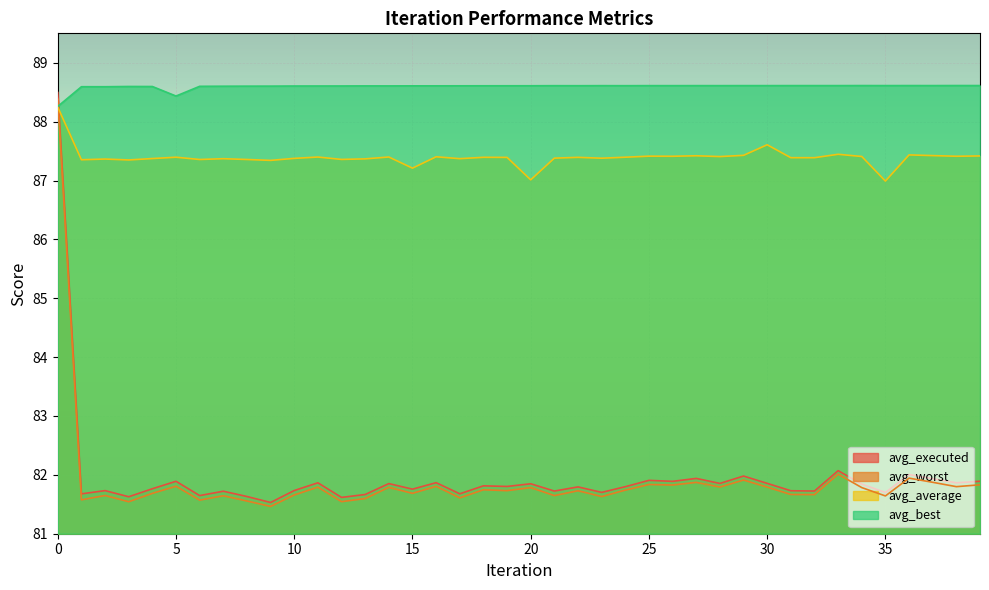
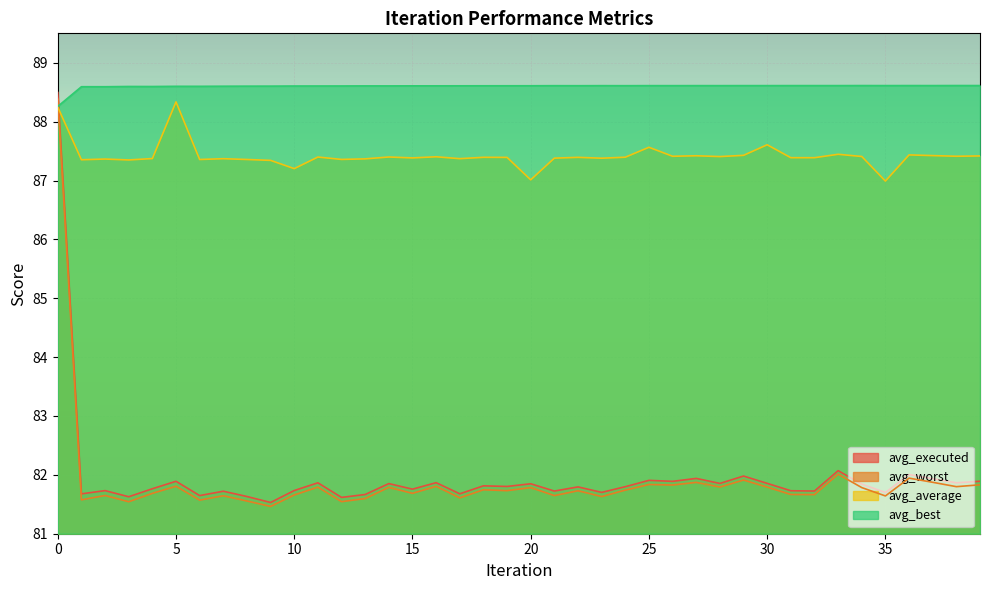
  {
    "avg_average": {
-     "5": 87.4,
-     "10": 87.4,
-     "15": 87.2,
+     "5": 88.3,
+     "10": 87.2,
+     "15": 87.4,
      "20": 87.0,
-     "25": 87.4,
+     "25": 87.6,
      "30": 87.6,
      "35": 87.0
    },
    "avg_best": {
-     "5": 88.4,
+     "5": 88.6,
      "10": 88.6,
      "15": 88.6,
      "20": 88.6,
      "25": 88.6,
      "30": 88.6,
      "35": 88.6
    }
  }
